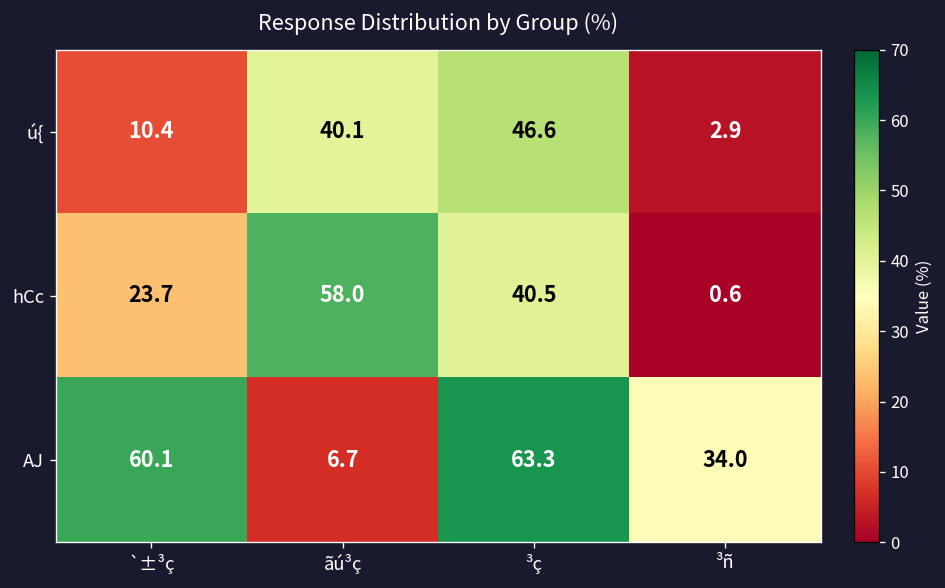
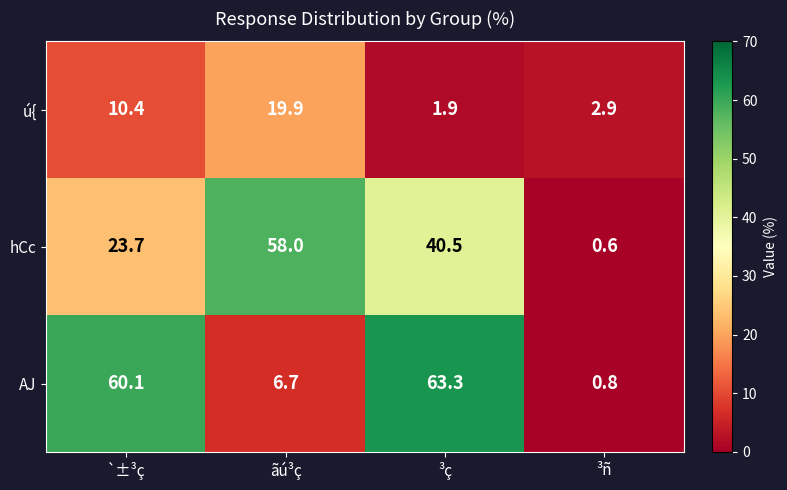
  {
    "ú{": {
      "`±³ç": 10.4,
-     "ãú³ç": 40.1,
-     "³ç": 46.6,
+     "ãú³ç": 19.9,
+     "³ç": 1.9,
      "³ñ": 2.9
    },
    "hCc": {
      "`±³ç": 23.7,
      "ãú³ç": 58.0,
      "³ç": 40.5,
      "³ñ": 0.6
    },
    "AJ": {
      "`±³ç": 60.1,
      "ãú³ç": 6.7,
      "³ç": 63.3,
-     "³ñ": 34.0
+     "³ñ": 0.8
    }
  }
